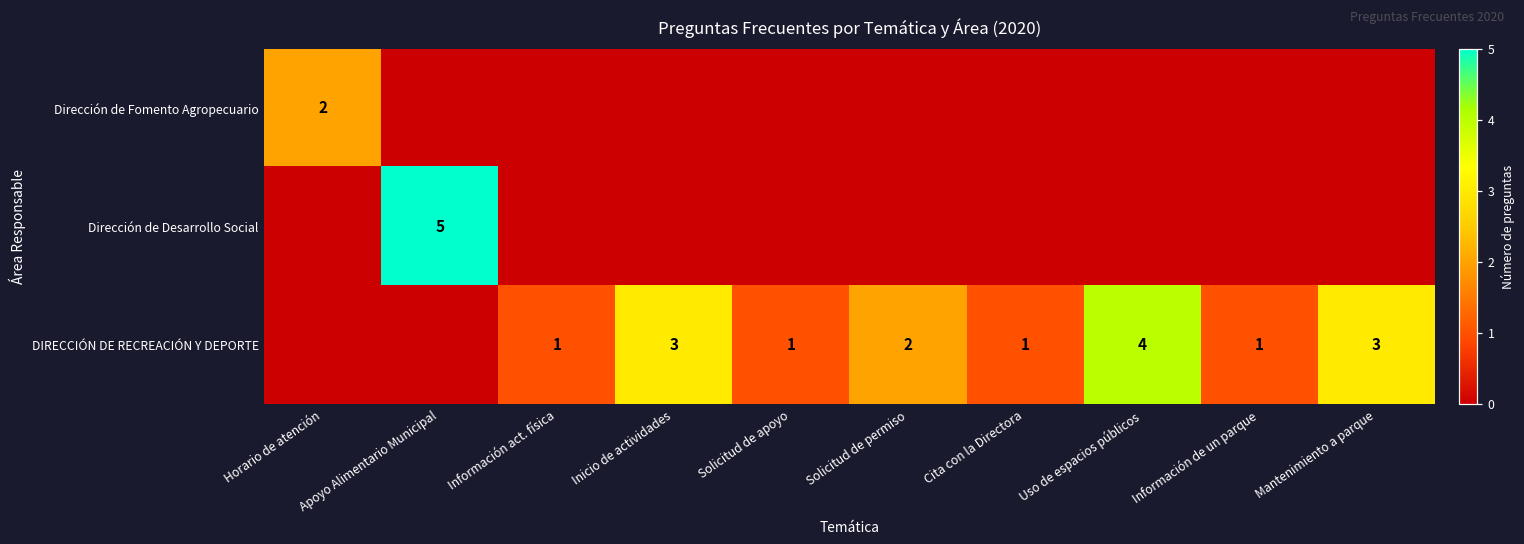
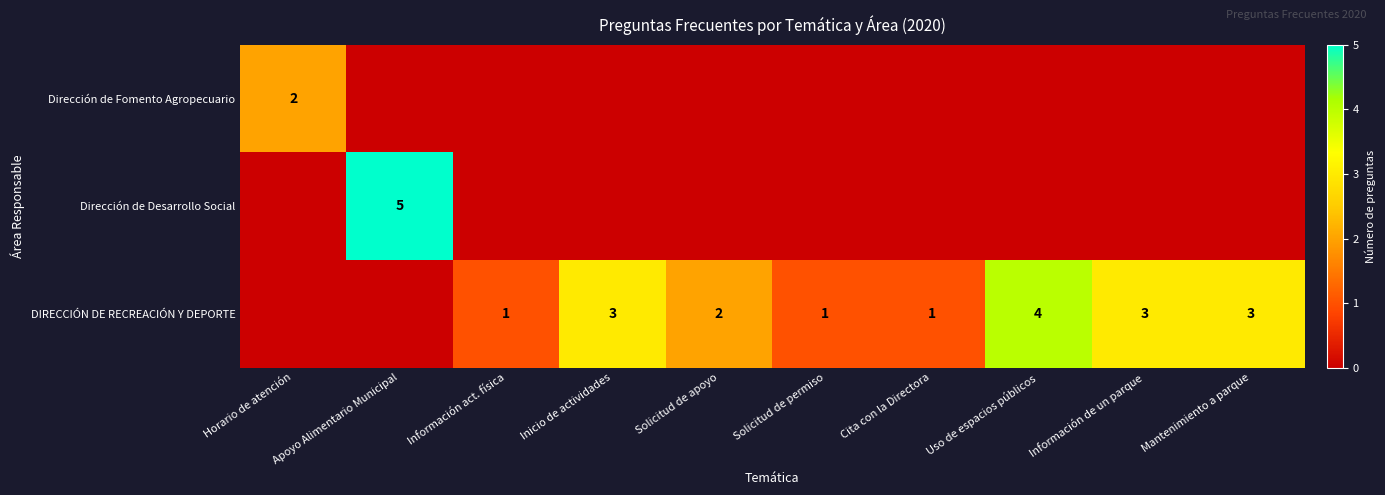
  {
    "Dirección de Fomento Agropecuario": {
      "Horario de atención": 2
    },
    "Dirección de Desarrollo Social": {
      "Apoyo Alimentario Municipal": 5
    },
    "DIRECCIÓN DE RECREACIÓN Y DEPORTE": {
      "Información act. física": 1,
      "Inicio de actividades": 3,
-     "Solicitud de apoyo": 1,
-     "Solicitud de permiso": 2,
+     "Solicitud de apoyo": 2,
+     "Solicitud de permiso": 1,
      "Cita con la Directora": 1,
      "Uso de espacios públicos": 4,
-     "Información de un parque": 1,
+     "Información de un parque": 3,
      "Mantenimiento a parque": 3
    }
  }
